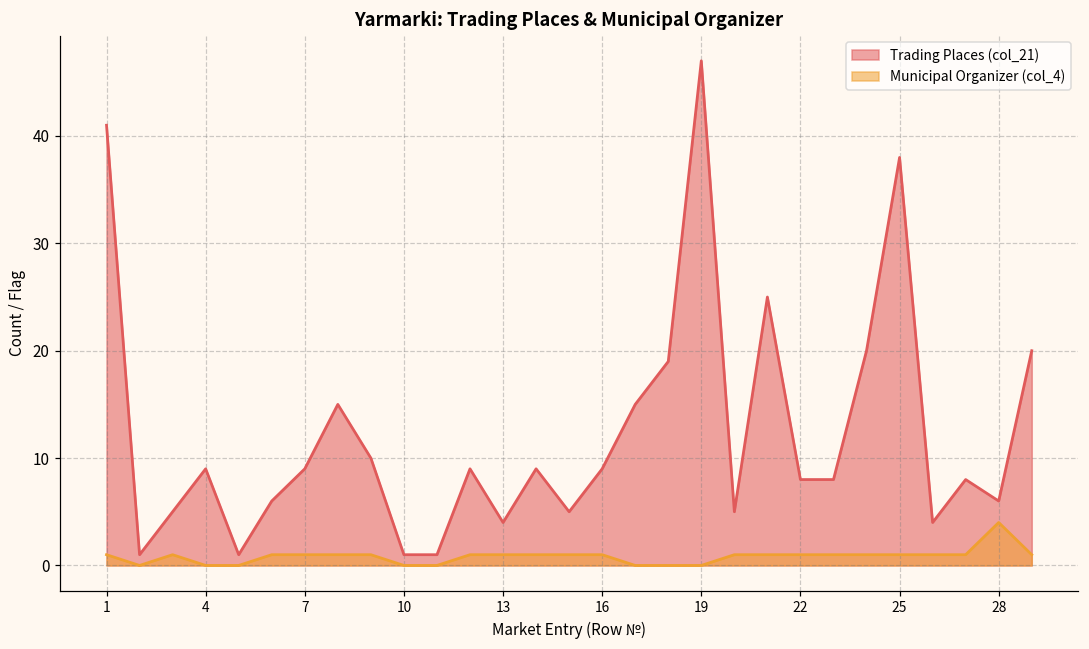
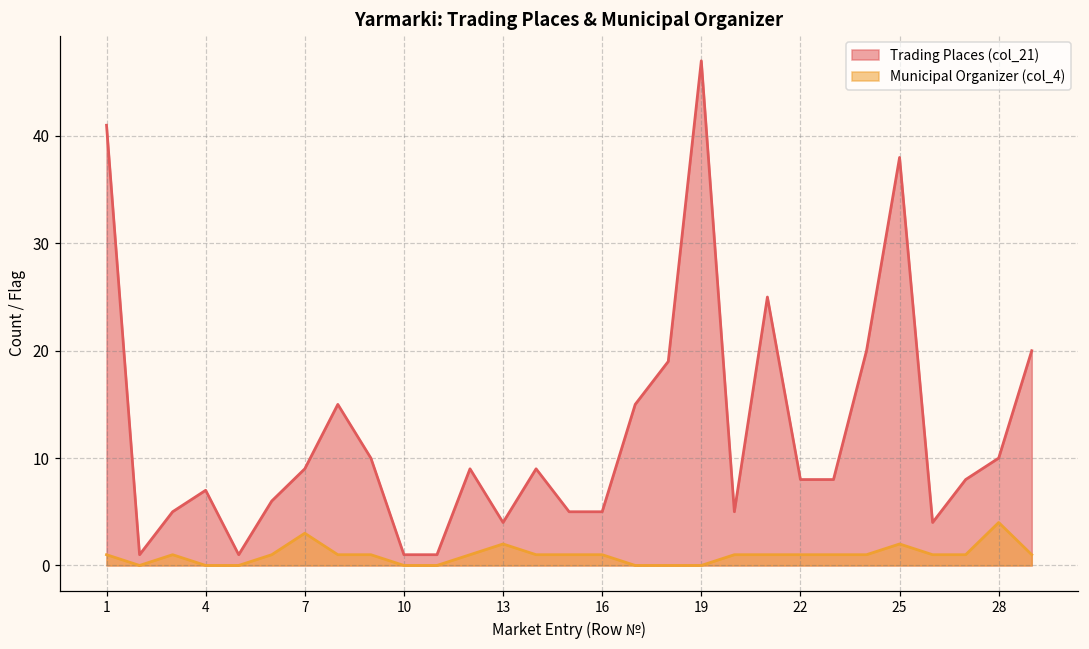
  {
    "Trading Places (col_21)": {
      "1": 41,
-     "4": 9,
+     "4": 7,
      "7": 9,
      "10": 1,
      "13": 4,
-     "16": 9,
+     "16": 5,
      "19": 47,
      "22": 8,
      "25": 38,
-     "28": 6
+     "28": 10
    },
    "Municipal Organizer (col_4)": {
      "1": 1,
      "4": 0,
-     "7": 1,
+     "7": 3,
      "10": 0,
-     "13": 1,
+     "13": 2,
      "16": 1,
      "19": 0,
      "22": 1,
-     "25": 1,
+     "25": 2,
      "28": 4
    }
  }
